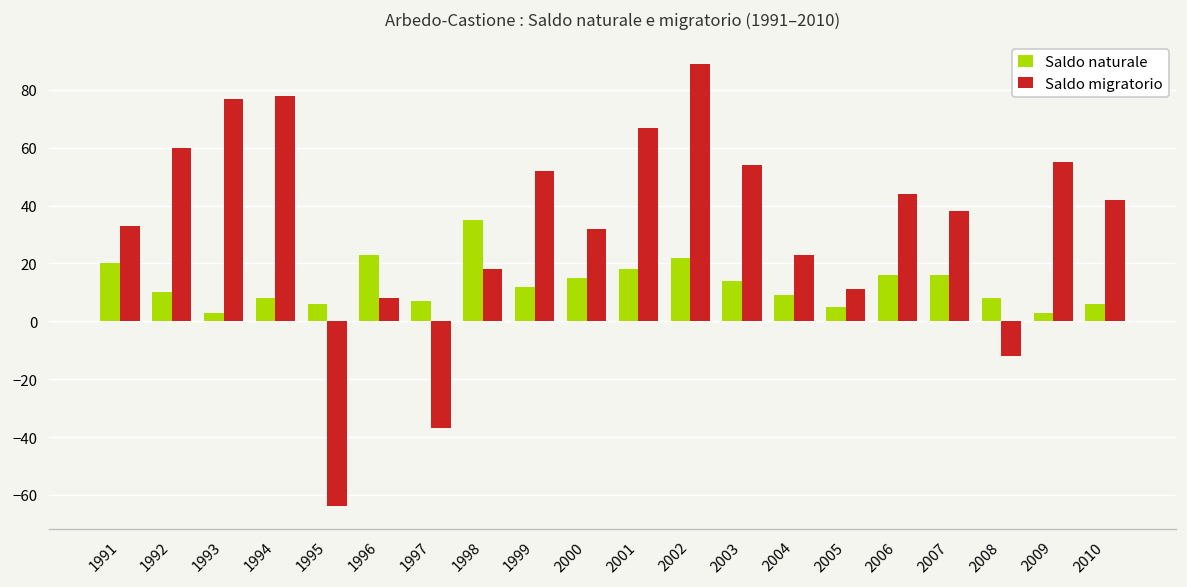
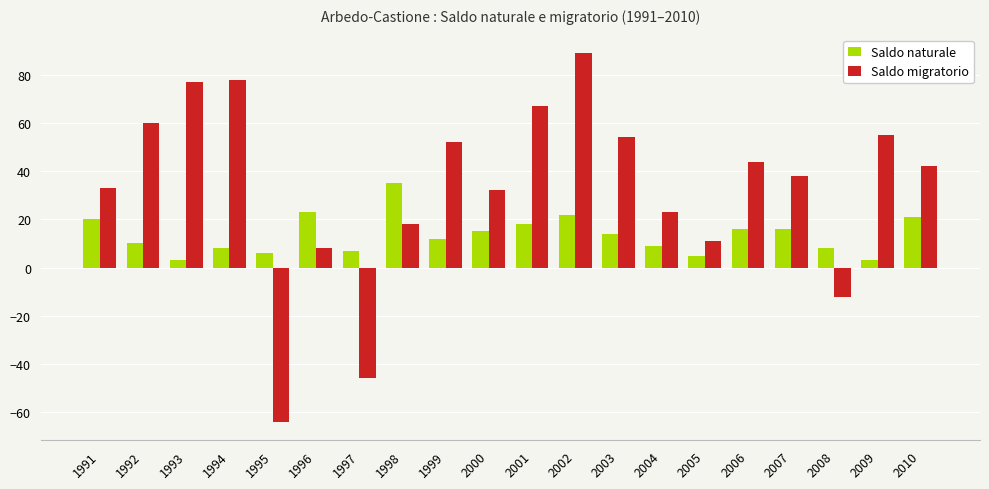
  {
    "Saldo naturale": {
      "1991": 20,
      "1992": 10,
      "1993": 3,
      "1994": 8,
      "1995": 6,
      "1996": 23,
      "1997": 7,
      "1998": 35,
      "1999": 12,
      "2000": 15,
      "2001": 18,
      "2002": 22,
      "2003": 14,
      "2004": 9,
      "2005": 5,
      "2006": 16,
      "2007": 16,
      "2008": 8,
      "2009": 3,
-     "2010": 6
+     "2010": 21
    },
    "Saldo migratorio": {
      "1991": 33,
      "1992": 60,
      "1993": 77,
      "1994": 78,
      "1995": -64,
      "1996": 8,
-     "1997": -37,
+     "1997": -46,
      "1998": 18,
      "1999": 52,
      "2000": 32,
      "2001": 67,
      "2002": 89,
      "2003": 54,
      "2004": 23,
      "2005": 11,
      "2006": 44,
      "2007": 38,
      "2008": -12,
      "2009": 55,
      "2010": 42
    }
  }
